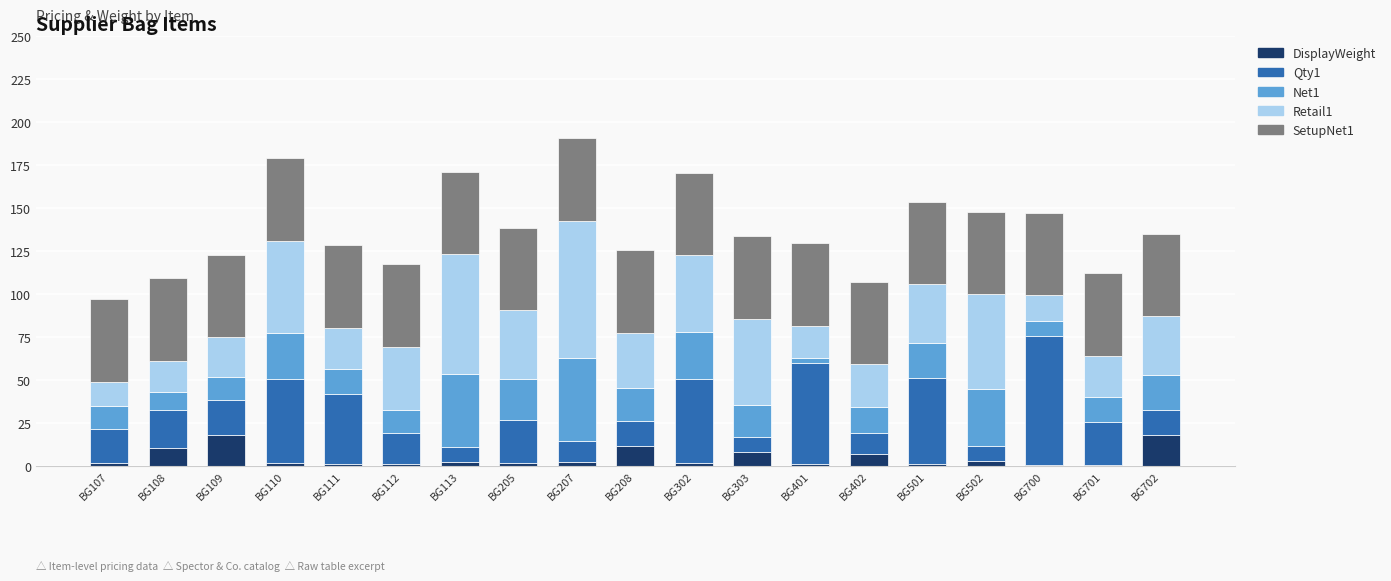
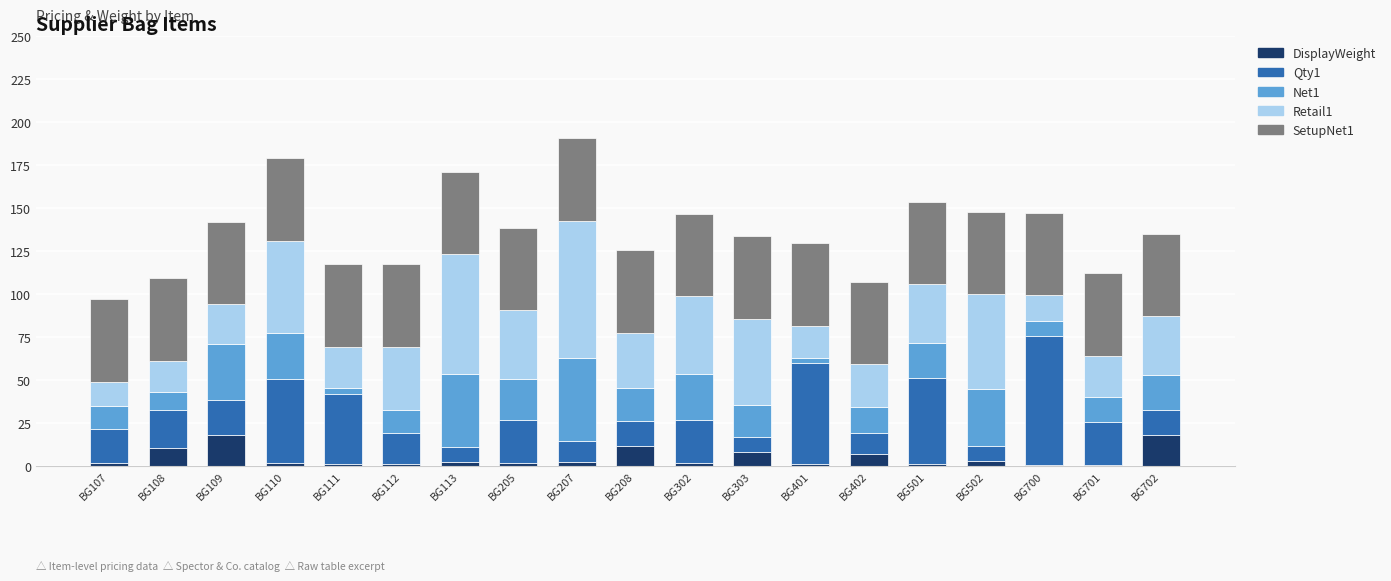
  {
    "DisplayWeight": {
      "BG108": 10,
      "BG109": 18,
      "BG113": 2,
      "BG207": 2,
      "BG208": 11,
      "BG302": 2,
      "BG303": 8,
      "BG402": 7,
      "BG502": 3,
      "BG702": 18
    },
    "Qty1": {
      "BG107": 20,
      "BG108": 22,
      "BG109": 20,
      "BG110": 49,
      "BG111": 41,
      "BG112": 18,
      "BG113": 9,
      "BG205": 25,
      "BG207": 12,
      "BG208": 15,
-     "BG302": 49,
+     "BG302": 25,
      "BG303": 9,
      "BG401": 59,
      "BG402": 12,
      "BG501": 50,
      "BG502": 9,
      "BG700": 75,
      "BG701": 25,
      "BG702": 15
    },
    "Net1": {
      "BG107": 13,
      "BG108": 11,
-     "BG109": 14,
+     "BG109": 33,
      "BG110": 27,
-     "BG111": 14,
+     "BG111": 3,
      "BG112": 13,
      "BG113": 42,
      "BG205": 24,
      "BG207": 48,
      "BG208": 19,
      "BG302": 27,
      "BG303": 19,
      "BG401": 3,
      "BG402": 15,
      "BG501": 20,
      "BG502": 33,
      "BG700": 9,
      "BG701": 14,
      "BG702": 20
    },
    "Retail1": {
      "BG107": 14,
      "BG108": 18,
      "BG109": 23,
      "BG110": 54,
      "BG111": 24,
      "BG112": 37,
      "BG113": 70,
      "BG205": 40,
      "BG207": 80,
      "BG208": 32,
      "BG302": 45,
      "BG303": 50,
      "BG401": 19,
      "BG402": 25,
      "BG501": 34,
      "BG502": 55,
      "BG700": 15,
      "BG701": 24,
      "BG702": 34
    },
    "SetupNet1": {
      "BG107": 48,
      "BG108": 48,
      "BG109": 48,
      "BG110": 48,
      "BG111": 48,
      "BG112": 48,
      "BG113": 48,
      "BG205": 48,
      "BG207": 48,
      "BG208": 48,
      "BG302": 48,
      "BG303": 48,
      "BG401": 48,
      "BG402": 48,
      "BG501": 48,
      "BG502": 48,
      "BG700": 48,
      "BG701": 48,
      "BG702": 48
    }
  }
